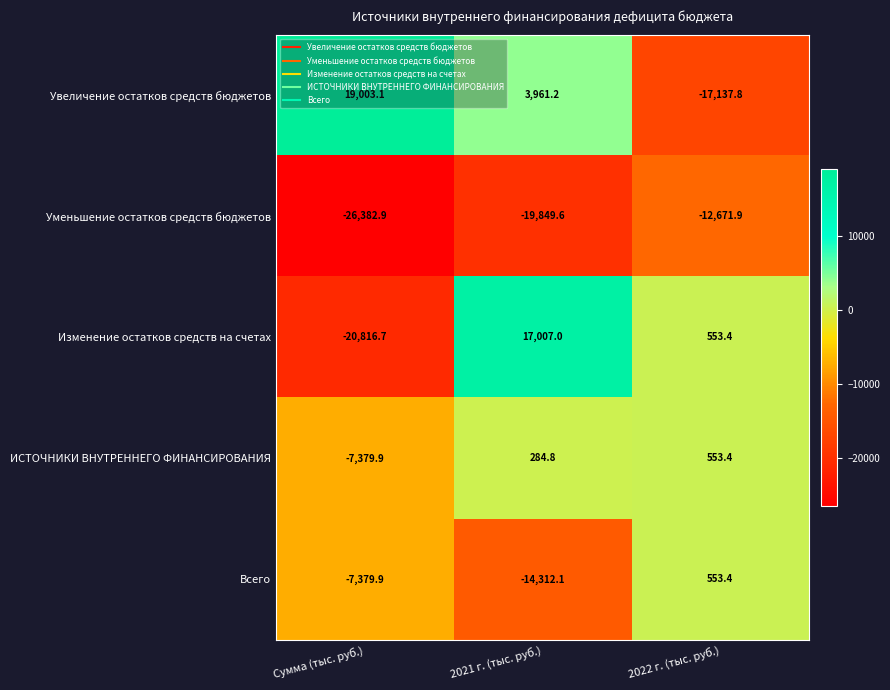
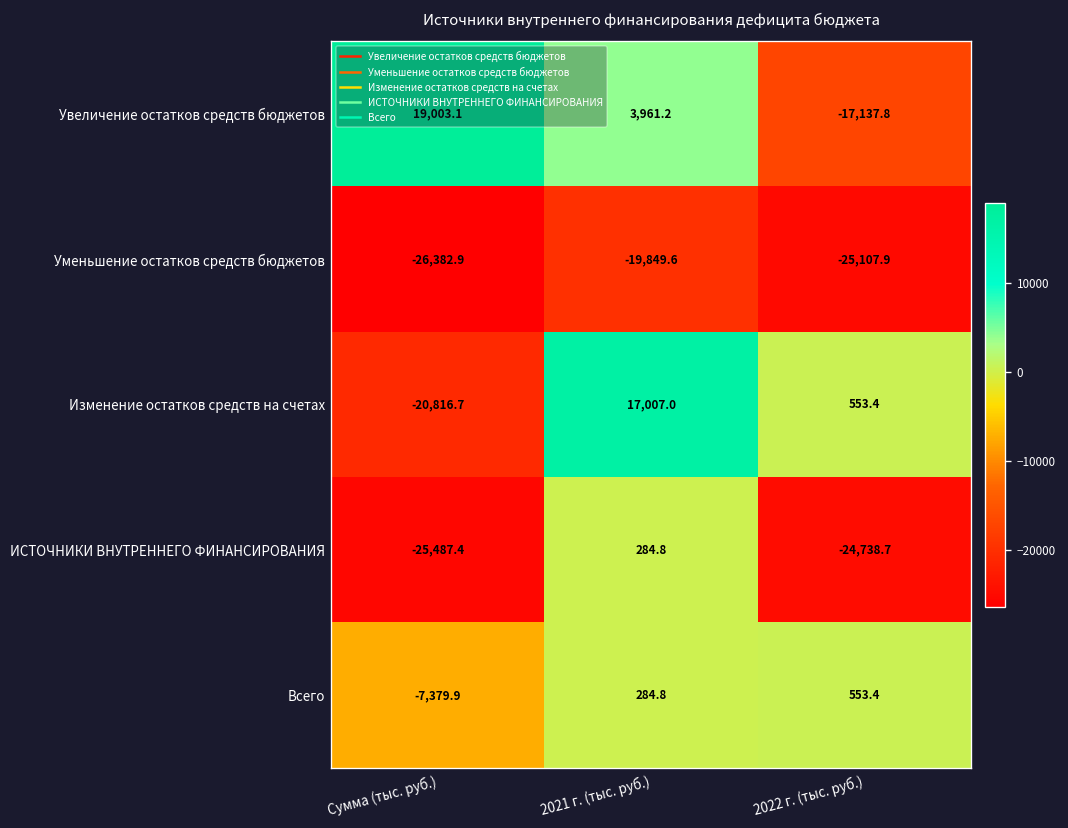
  {
    "Увеличение остатков средств бюджетов": {
      "2021 г. (тыс. руб.)": "3,961.2",
      "2022 г. (тыс. руб.)": "-17,137.8"
    },
    "Уменьшение остатков средств бюджетов": {
      "Сумма (тыс. руб.)": "-26,382.9",
      "2021 г. (тыс. руб.)": "-19,849.6",
-     "2022 г. (тыс. руб.)": "-12,671.9"
+     "2022 г. (тыс. руб.)": "-25,107.9"
    },
    "Изменение остатков средств на счетах": {
      "Сумма (тыс. руб.)": "-20,816.7",
      "2021 г. (тыс. руб.)": "17,007.0",
      "2022 г. (тыс. руб.)": "553.4"
    },
    "ИСТОЧНИКИ ВНУТРЕННЕГО ФИНАНСИРОВАНИЯ": {
-     "Сумма (тыс. руб.)": "-7,379.9",
+     "Сумма (тыс. руб.)": "-25,487.4",
      "2021 г. (тыс. руб.)": "284.8",
-     "2022 г. (тыс. руб.)": "553.4"
+     "2022 г. (тыс. руб.)": "-24,738.7"
    },
    "Всего": {
      "Сумма (тыс. руб.)": "-7,379.9",
-     "2021 г. (тыс. руб.)": "-14,312.1",
+     "2021 г. (тыс. руб.)": "284.8",
      "2022 г. (тыс. руб.)": "553.4"
    }
  }
